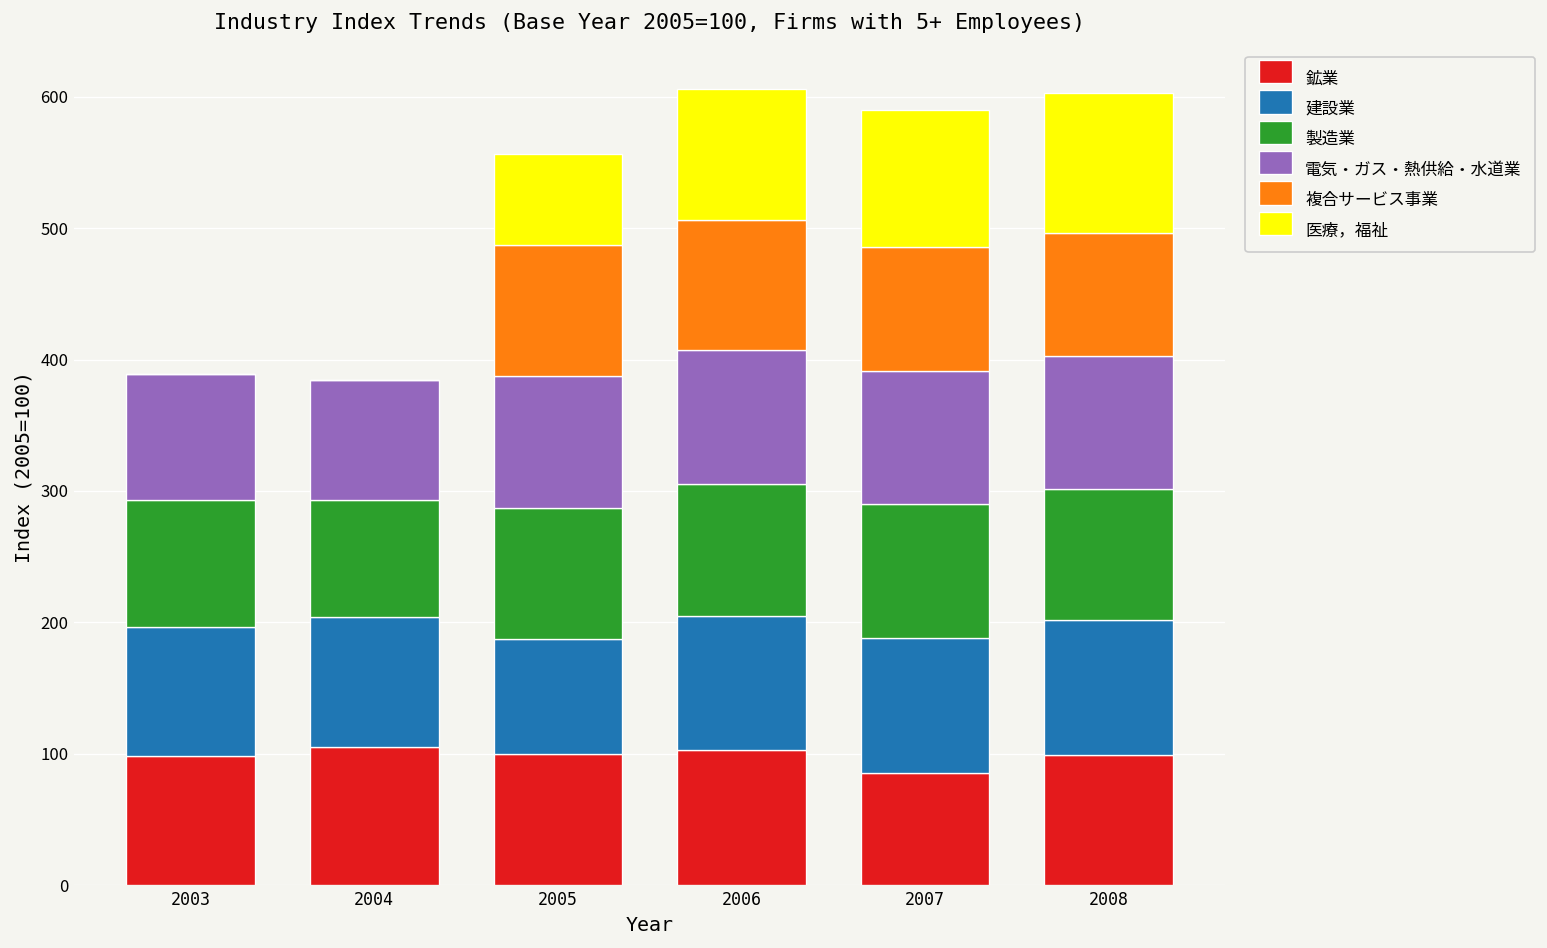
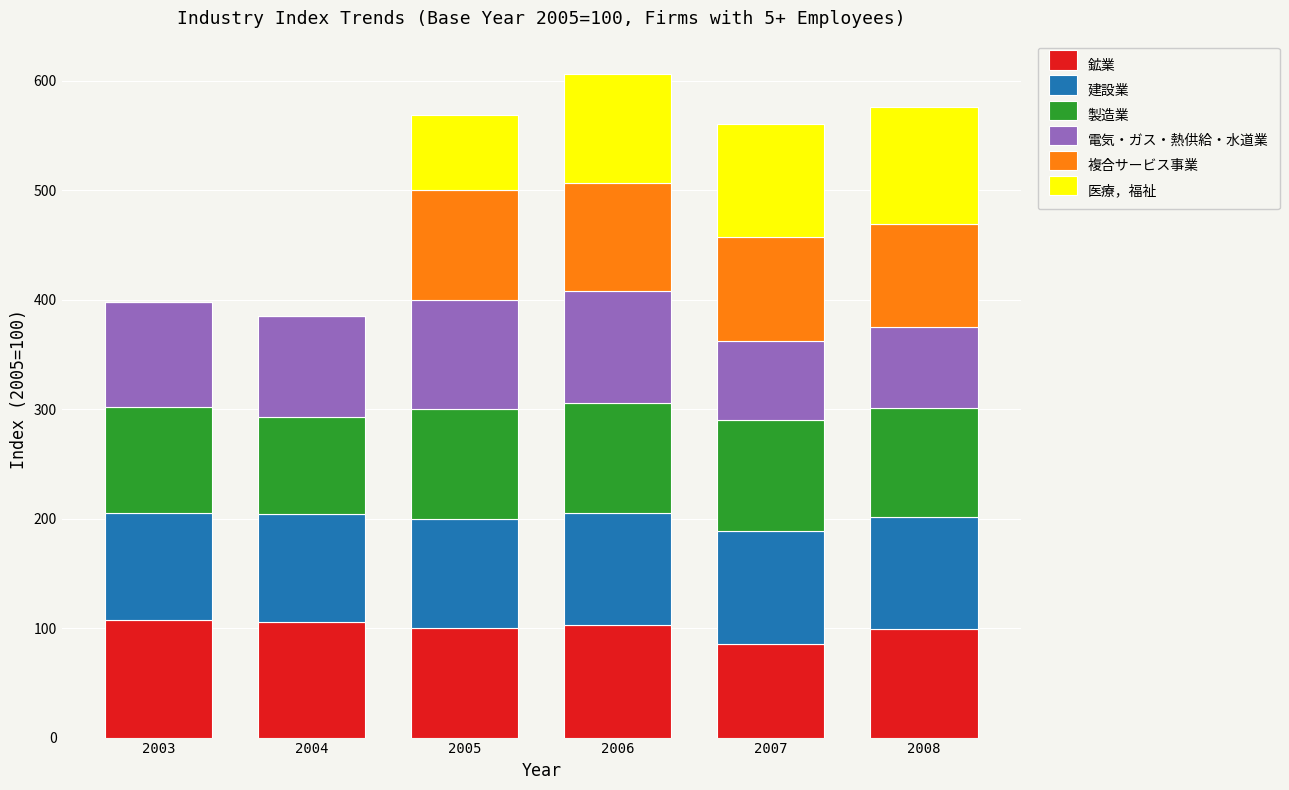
  {
    "鉱業": {
-     "2003": 98,
+     "2003": 107,
      "2004": 105,
      "2005": 100,
      "2006": 103,
      "2007": 86,
      "2008": 99
    },
    "建設業": {
      "2003": 99,
      "2004": 99,
-     "2005": 87,
+     "2005": 100,
      "2006": 102,
      "2007": 103,
      "2008": 103
    },
    "製造業": {
      "2003": 96,
      "2004": 89,
      "2005": 100,
      "2006": 101,
      "2007": 102,
      "2008": 100
    },
    "電気・ガス・熱供給・水道業": {
      "2003": 96,
      "2004": 92,
      "2005": 100,
      "2006": 102,
-     "2007": 101,
-     "2008": 101
+     "2007": 72,
+     "2008": 74
    },
    "複合サービス事業": {
      "2003": 0,
      "2004": 0,
      "2005": 100,
      "2006": 99,
      "2007": 95,
      "2008": 94
    },
    "医療，福祉": {
      "2003": 0,
      "2004": 0,
      "2005": 69,
      "2006": 100,
      "2007": 104,
      "2008": 107
    }
  }
